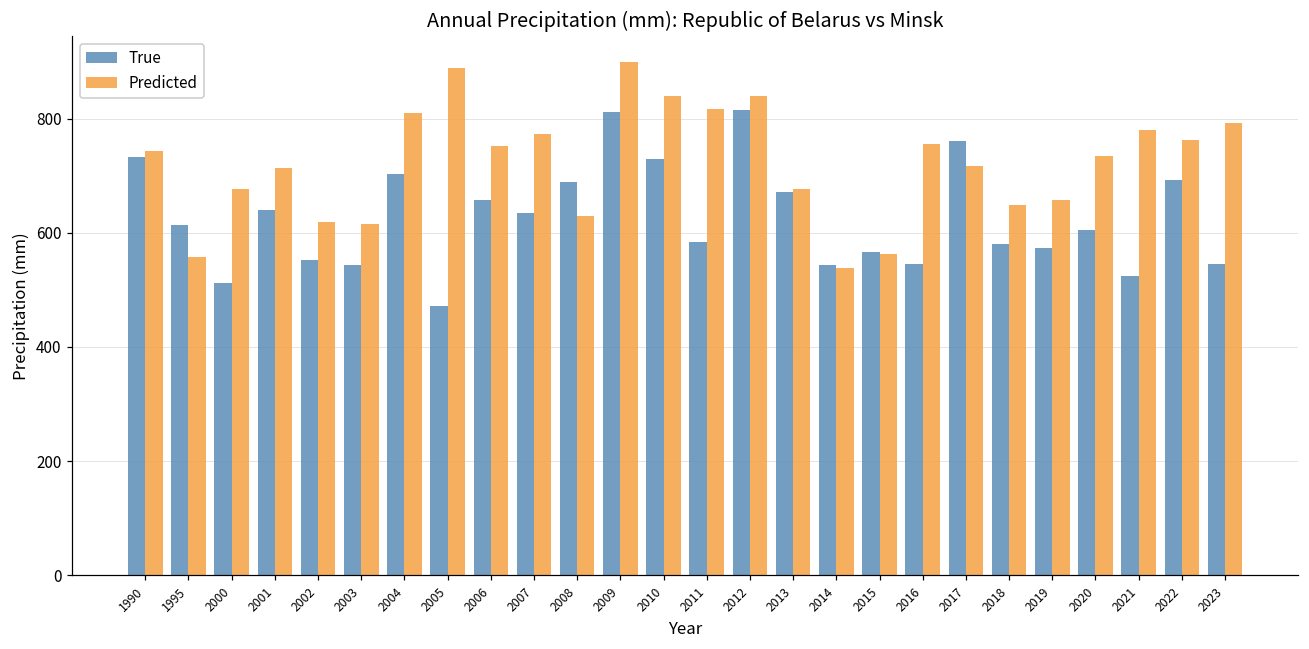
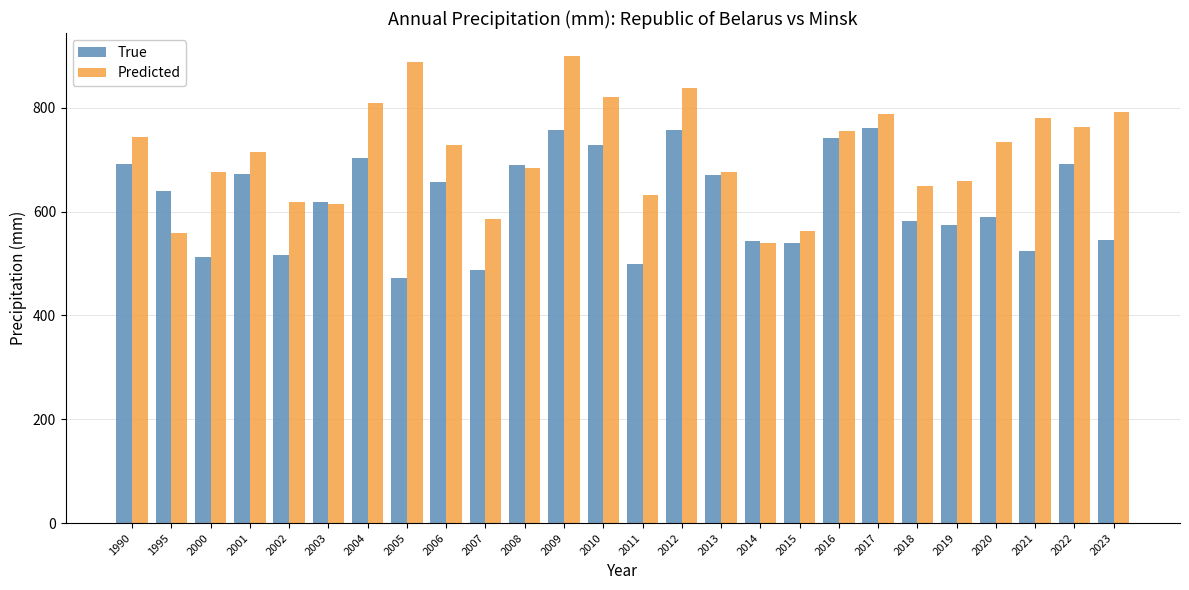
  {
    "True": {
-     "1990": 730,
-     "1995": 610,
+     "1990": 690,
+     "1995": 640,
      "2000": 510,
-     "2001": 640,
-     "2002": 550,
-     "2003": 540,
+     "2001": 670,
+     "2002": 520,
+     "2003": 620,
      "2004": 700,
      "2005": 470,
      "2006": 660,
-     "2007": 640,
+     "2007": 490,
      "2008": 690,
-     "2009": 810,
+     "2009": 760,
      "2010": 730,
-     "2011": 580,
-     "2012": 820,
+     "2011": 500,
+     "2012": 760,
      "2013": 670,
      "2014": 540,
-     "2015": 570,
-     "2016": 550,
+     "2015": 540,
+     "2016": 740,
      "2017": 760,
      "2018": 580,
      "2019": 570,
-     "2020": 610,
+     "2020": 590,
      "2021": 520,
      "2022": 690,
      "2023": 550
    },
    "Predicted": {
      "1990": 740,
      "1995": 560,
      "2000": 680,
      "2001": 710,
      "2002": 620,
      "2003": 620,
      "2004": 810,
      "2005": 890,
-     "2006": 750,
-     "2007": 770,
-     "2008": 630,
+     "2006": 730,
+     "2007": 590,
+     "2008": 680,
      "2009": 900,
-     "2010": 840,
-     "2011": 820,
+     "2010": 820,
+     "2011": 630,
      "2012": 840,
      "2013": 680,
      "2014": 540,
      "2015": 560,
      "2016": 760,
-     "2017": 720,
+     "2017": 790,
      "2018": 650,
      "2019": 660,
      "2020": 730,
      "2021": 780,
      "2022": 760,
      "2023": 790
    }
  }
